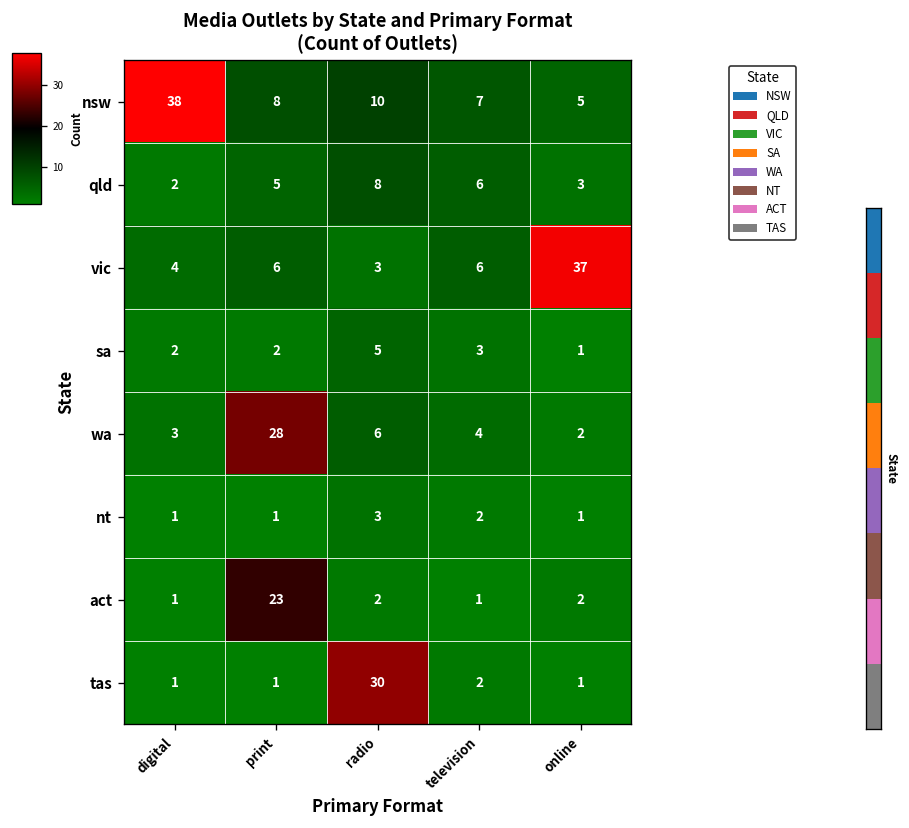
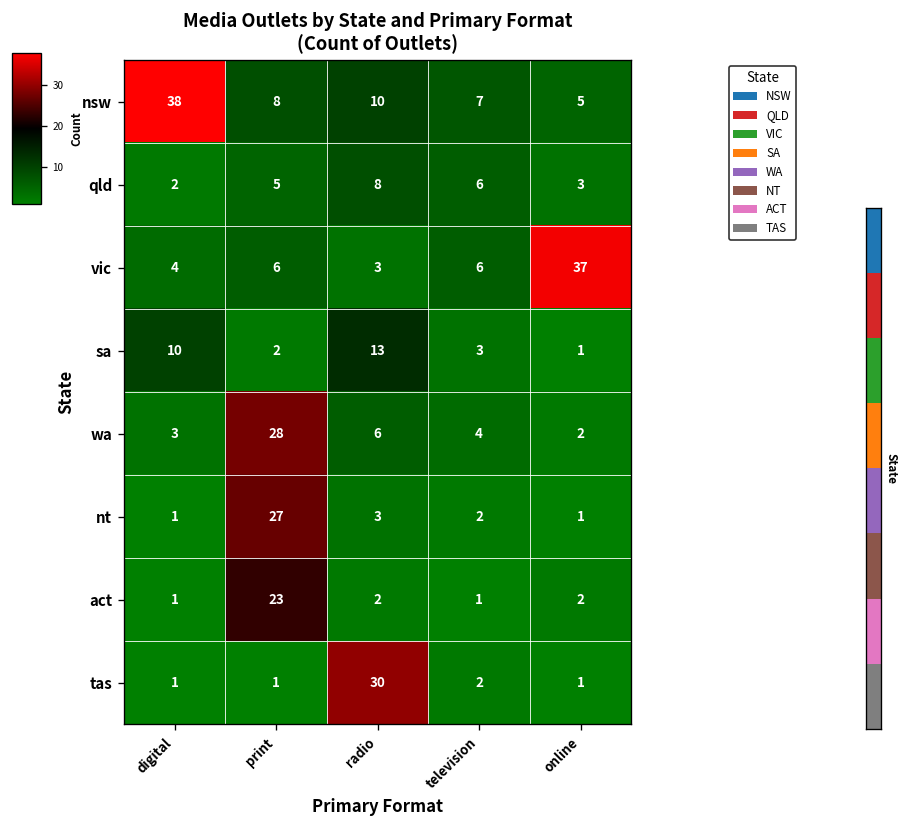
  {
    "Media Outlets by State and Primary Format (Count of Outlets)": {
      "nsw": {
        "digital": 38,
        "print": 8,
        "radio": 10,
        "television": 7,
        "online": 5
      },
      "qld": {
        "digital": 2,
        "print": 5,
        "radio": 8,
        "television": 6,
        "online": 3
      },
      "vic": {
        "digital": 4,
        "print": 6,
        "radio": 3,
        "television": 6,
        "online": 37
      },
      "sa": {
-       "digital": 2,
+       "digital": 10,
        "print": 2,
-       "radio": 5,
+       "radio": 13,
        "television": 3,
        "online": 1
      },
      "wa": {
        "digital": 3,
        "print": 28,
        "radio": 6,
        "television": 4,
        "online": 2
      },
      "nt": {
        "digital": 1,
-       "print": 1,
+       "print": 27,
        "radio": 3,
        "television": 2,
        "online": 1
      },
      "act": {
        "digital": 1,
        "print": 23,
        "radio": 2,
        "television": 1,
        "online": 2
      },
      "tas": {
        "digital": 1,
        "print": 1,
        "radio": 30,
        "television": 2,
        "online": 1
      }
    }
  }
